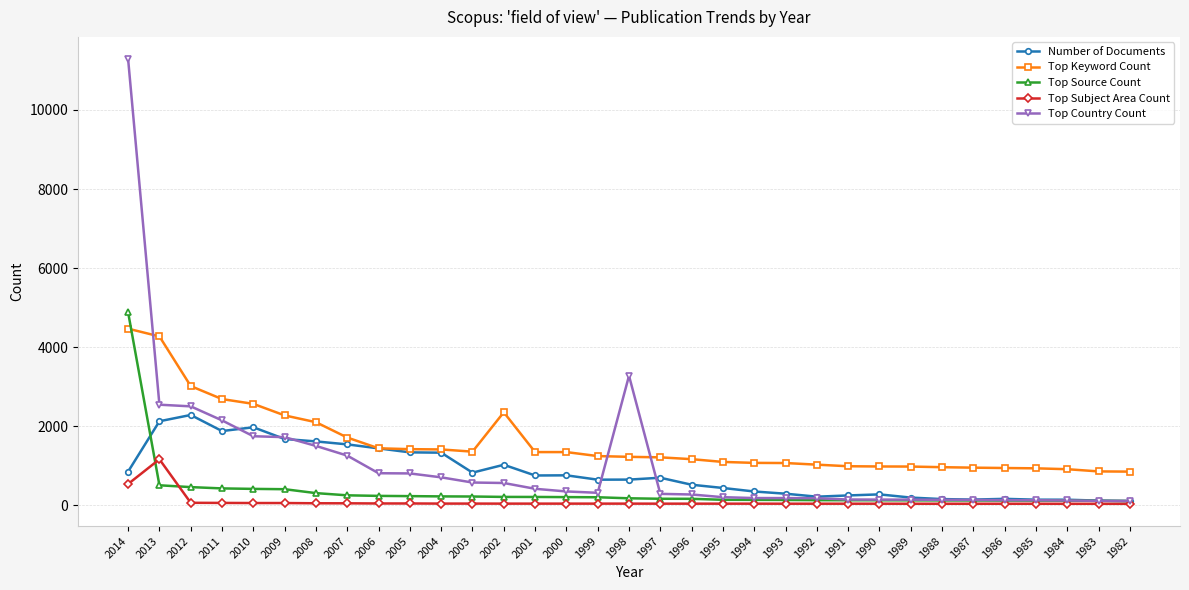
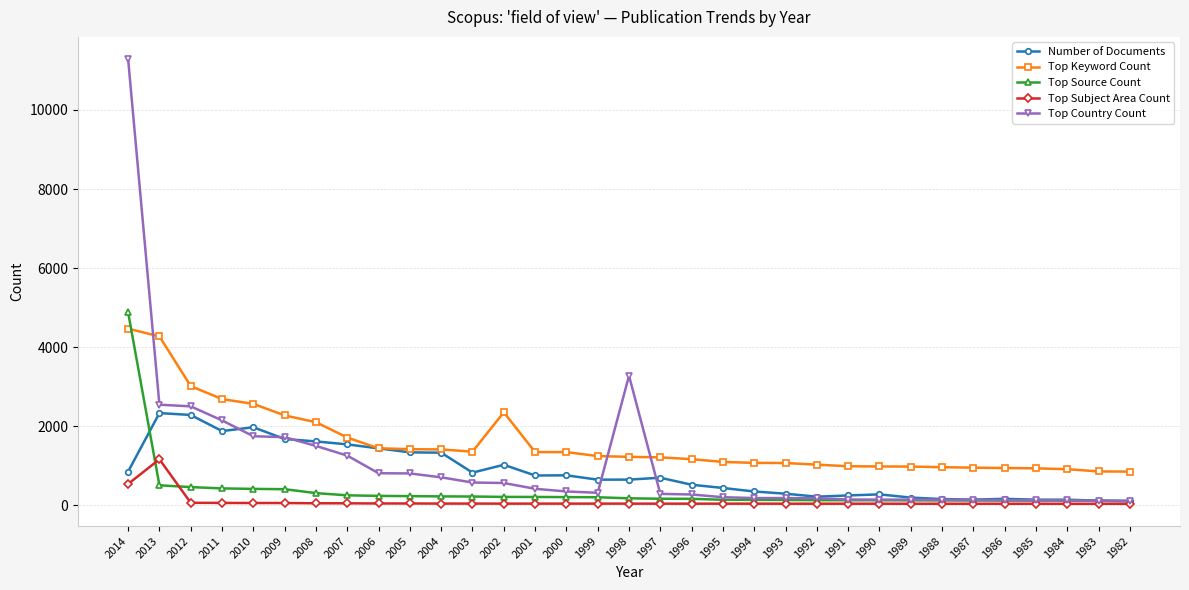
  {
    "Number of Documents": {
      "2014": 900,
-     "2013": 2100,
+     "2013": 2300,
      "2012": 2300,
      "2011": 1900,
      "2010": 2000,
      "2008": 1600,
      "2007": 1500,
      "2005": 1300,
      "2004": 1300,
      "2003": 800,
      "2002": 1000,
      "2001": 800,
      "2000": 800,
      "1999": 600,
      "1998": 600,
      "1997": 700,
      "1996": 500,
      "1995": 400,
      "1994": 300,
      "1993": 300,
      "1991": 200,
      "1990": 300
    },
    "Top Keyword Count": {
      "2014": 4500,
      "2013": 4300,
      "2012": 3000,
      "2011": 2700,
      "2010": 2600,
      "2009": 2300,
      "2008": 2100,
      "2007": 1700,
      "2005": 1400,
      "2004": 1400,
      "2003": 1400,
      "2002": 2400,
      "2001": 1300,
      "2000": 1300,
      "1999": 1200,
      "1998": 1200,
      "1997": 1200,
      "1996": 1200,
      "1995": 1100,
      "1994": 1100,
      "1993": 1100,
      "1992": 1000,
      "1991": 1000,
      "1990": 1000,
      "1989": 1000,
      "1988": 1000,
      "1987": 1000,
      "1986": 900,
      "1985": 900,
      "1984": 900,
      "1983": 900,
      "1982": 900
    },
    "Top Source Count": {
      "2014": 4900,
      "2013": 500,
      "2012": 500,
      "2011": 400,
      "2010": 400,
      "2009": 400,
      "2008": 300,
      "2007": 300,
      "2006": 200,
      "2005": 200,
      "2004": 200,
      "2003": 200,
      "2002": 200,
      "2001": 200,
      "2000": 200,
      "1999": 200,
      "1998": 200,
      "1997": 200,
      "1996": 200,
      "1995": 100
    },
    "Top Subject Area Count": {
      "2014": 500,
      "2013": 1200,
      "2012": 100,
      "2011": 100,
      "2010": 100,
      "2009": 100,
      "2008": 0,
      "2007": 0,
      "2006": 0,
      "2005": 0,
      "2004": 0,
      "2003": 0,
      "2002": 0,
      "2001": 0,
      "2000": 0,
      "1999": 0,
      "1998": 0,
      "1997": 0,
      "1996": 0,
      "1995": 0,
      "1994": 0,
      "1993": 0,
      "1992": 0,
      "1991": 0,
      "1990": 0,
      "1989": 0,
      "1988": 0,
      "1987": 0,
      "1986": 0,
      "1985": 0,
      "1984": 0,
      "1983": 0,
      "1982": 0
    },
    "Top Country Count": {
      "2014": 11300,
      "2013": 2500,
      "2012": 2500,
      "2011": 2100,
      "2010": 1700,
      "2008": 1500,
      "2007": 1300,
      "2006": 800,
      "2005": 800,
      "2004": 700,
      "2003": 600,
      "2002": 600,
      "2001": 400,
      "2000": 300,
      "1999": 300,
      "1998": 3300,
      "1997": 300,
      "1996": 300,
      "1995": 200
    }
  }
